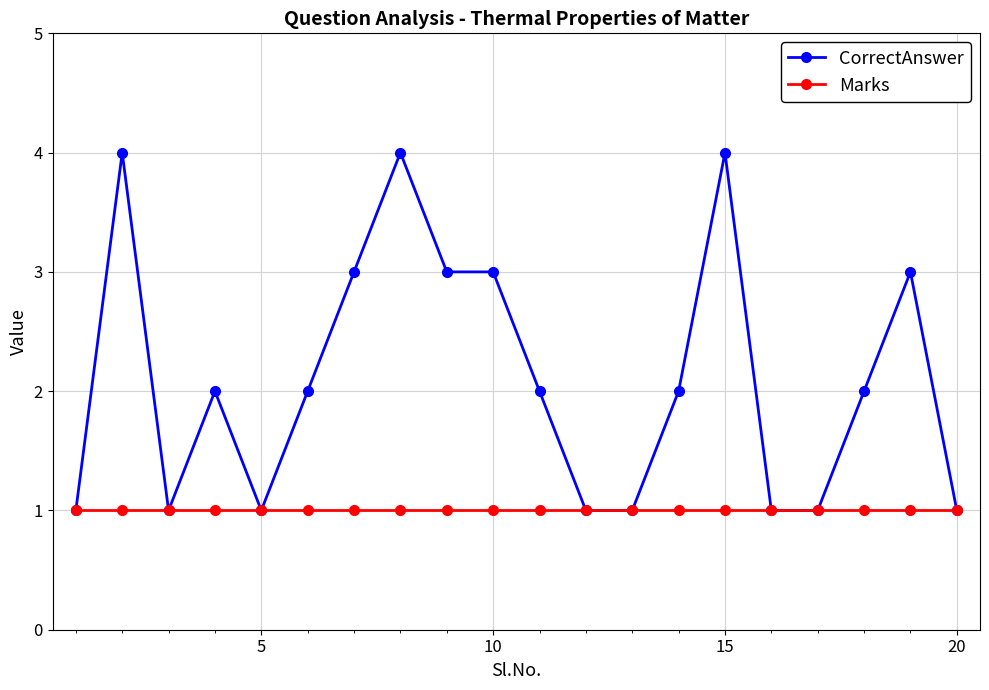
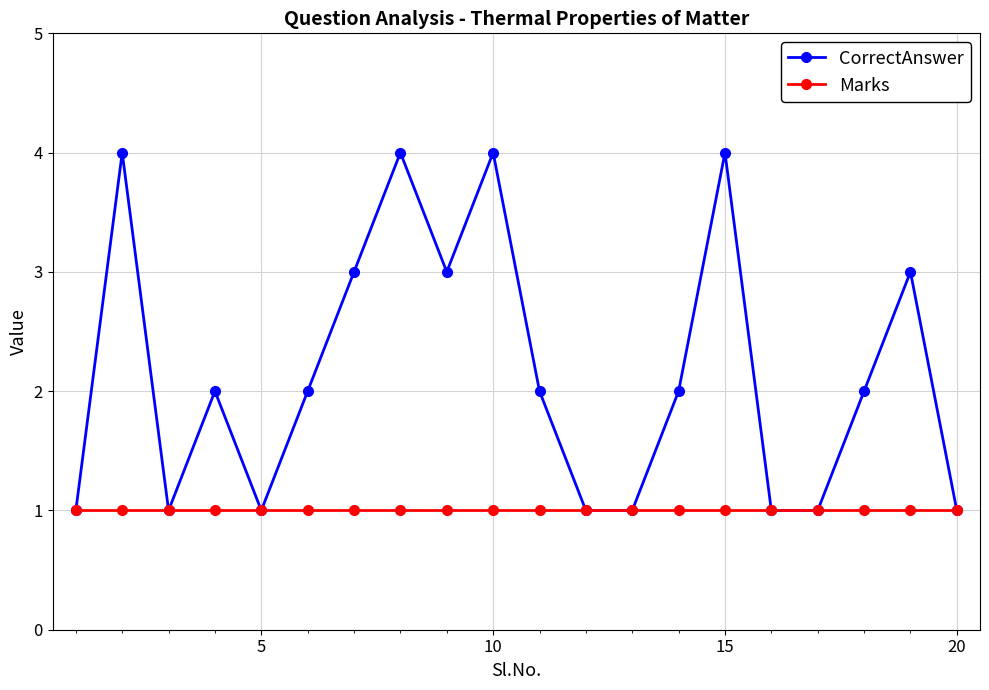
  {
    "CorrectAnswer": {
-     "10": 3,
+     "10": 4,
      "15": 4
    },
    "Marks": {
      "10": 1,
      "15": 1
    }
  }
